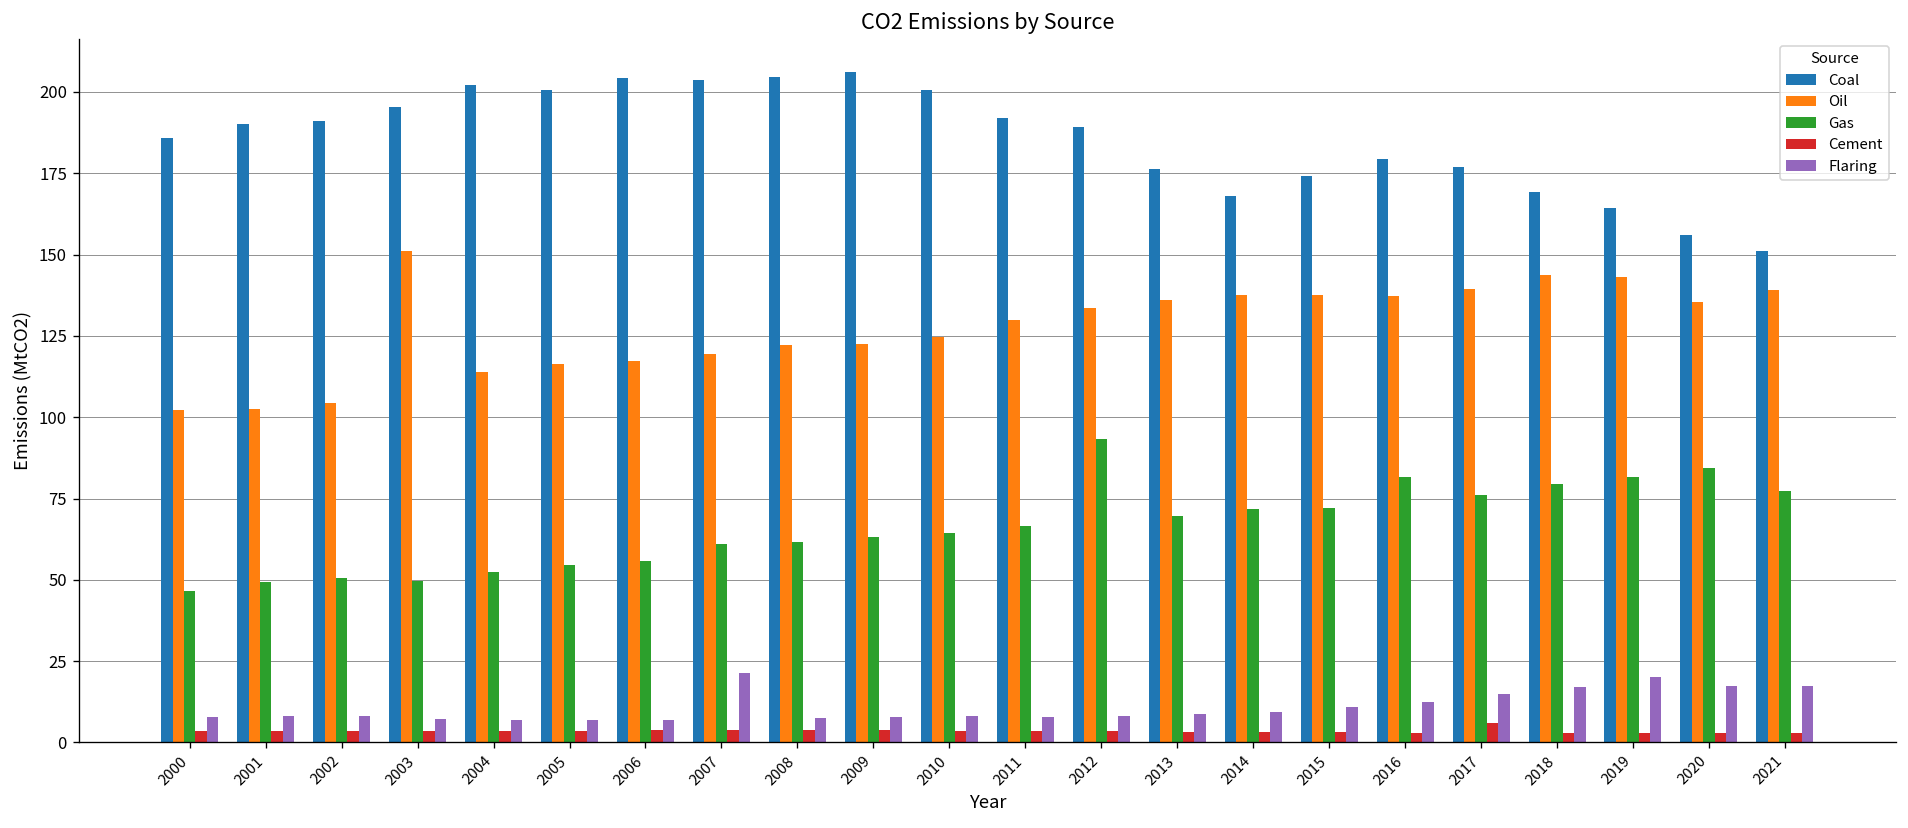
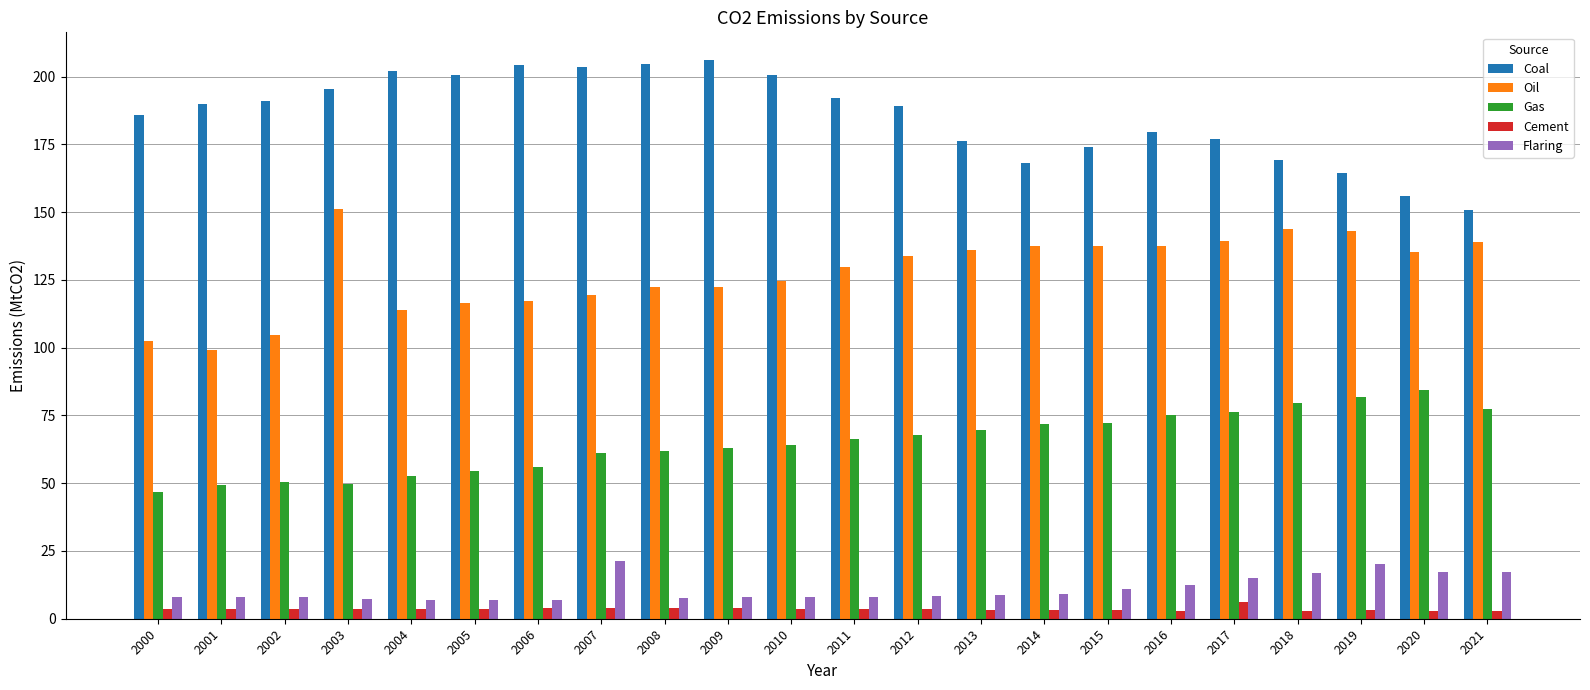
  {
    "Coal": {
      "2000": 186,
      "2001": 190,
      "2002": 191,
      "2003": 195,
      "2004": 202,
      "2005": 201,
      "2006": 204,
      "2007": 204,
      "2008": 205,
      "2009": 206,
      "2010": 201,
      "2011": 192,
      "2012": 189,
      "2013": 176,
      "2014": 168,
      "2015": 174,
      "2016": 180,
      "2017": 177,
      "2018": 169,
      "2019": 164,
      "2020": 156,
      "2021": 151
    },
    "Oil": {
      "2000": 102,
-     "2001": 103,
+     "2001": 99,
      "2002": 105,
      "2003": 151,
      "2004": 114,
      "2005": 117,
      "2006": 117,
      "2007": 119,
      "2008": 122,
      "2009": 122,
      "2010": 125,
      "2011": 130,
      "2012": 134,
      "2013": 136,
      "2014": 138,
      "2015": 138,
      "2016": 137,
      "2017": 139,
      "2018": 144,
      "2019": 143,
      "2020": 135,
      "2021": 139
    },
    "Gas": {
      "2000": 47,
      "2001": 49,
      "2002": 51,
      "2003": 50,
      "2004": 53,
      "2005": 54,
      "2006": 56,
      "2007": 61,
      "2008": 62,
      "2009": 63,
      "2010": 64,
      "2011": 66,
-     "2012": 93,
+     "2012": 68,
      "2013": 70,
      "2014": 72,
      "2015": 72,
-     "2016": 82,
+     "2016": 75,
      "2017": 76,
      "2018": 79,
      "2019": 82,
      "2020": 84,
      "2021": 77
    },
    "Cement": {
      "2000": 4,
      "2001": 4,
      "2002": 3,
      "2003": 4,
      "2004": 4,
      "2005": 4,
      "2006": 4,
      "2007": 4,
      "2008": 4,
      "2009": 4,
      "2010": 4,
      "2011": 3,
      "2012": 4,
      "2013": 3,
      "2014": 3,
      "2015": 3,
      "2016": 3,
      "2017": 6,
      "2018": 3,
      "2019": 3,
      "2020": 3,
      "2021": 3
    },
    "Flaring": {
      "2000": 8,
      "2001": 8,
      "2002": 8,
      "2003": 7,
      "2004": 7,
      "2005": 7,
      "2006": 7,
      "2007": 21,
      "2008": 7,
      "2009": 8,
      "2010": 8,
      "2011": 8,
      "2012": 8,
      "2013": 9,
      "2014": 9,
      "2015": 11,
      "2016": 12,
      "2017": 15,
      "2018": 17,
      "2019": 20,
      "2020": 17,
      "2021": 17
    }
  }
